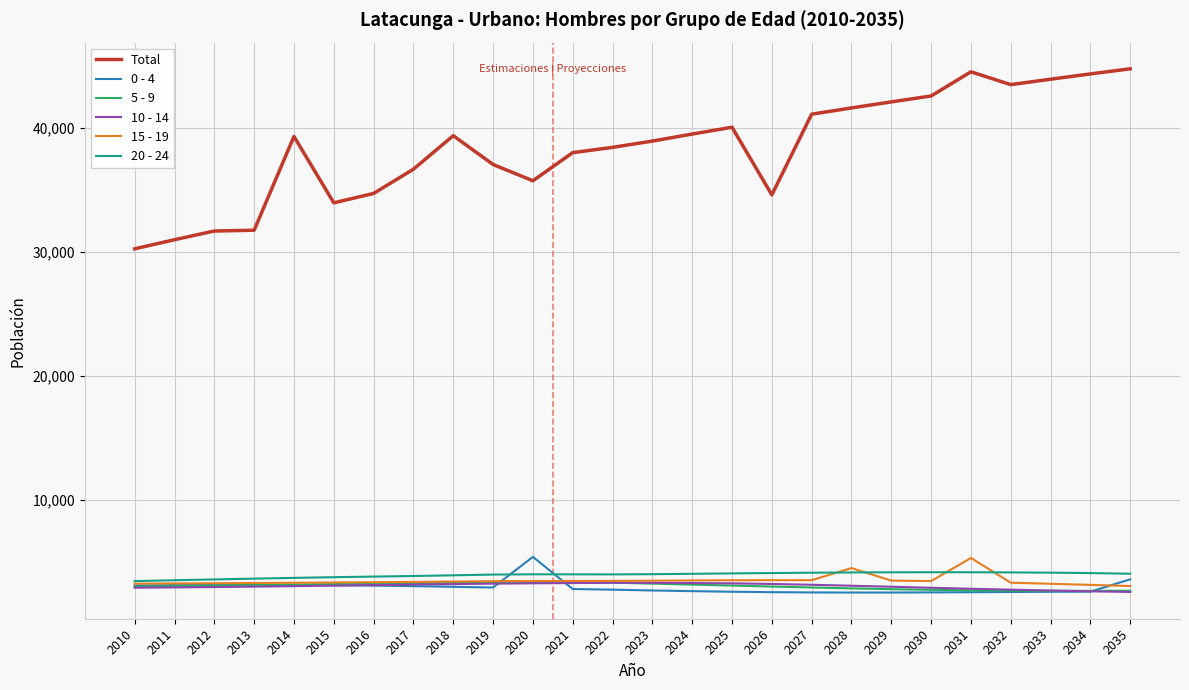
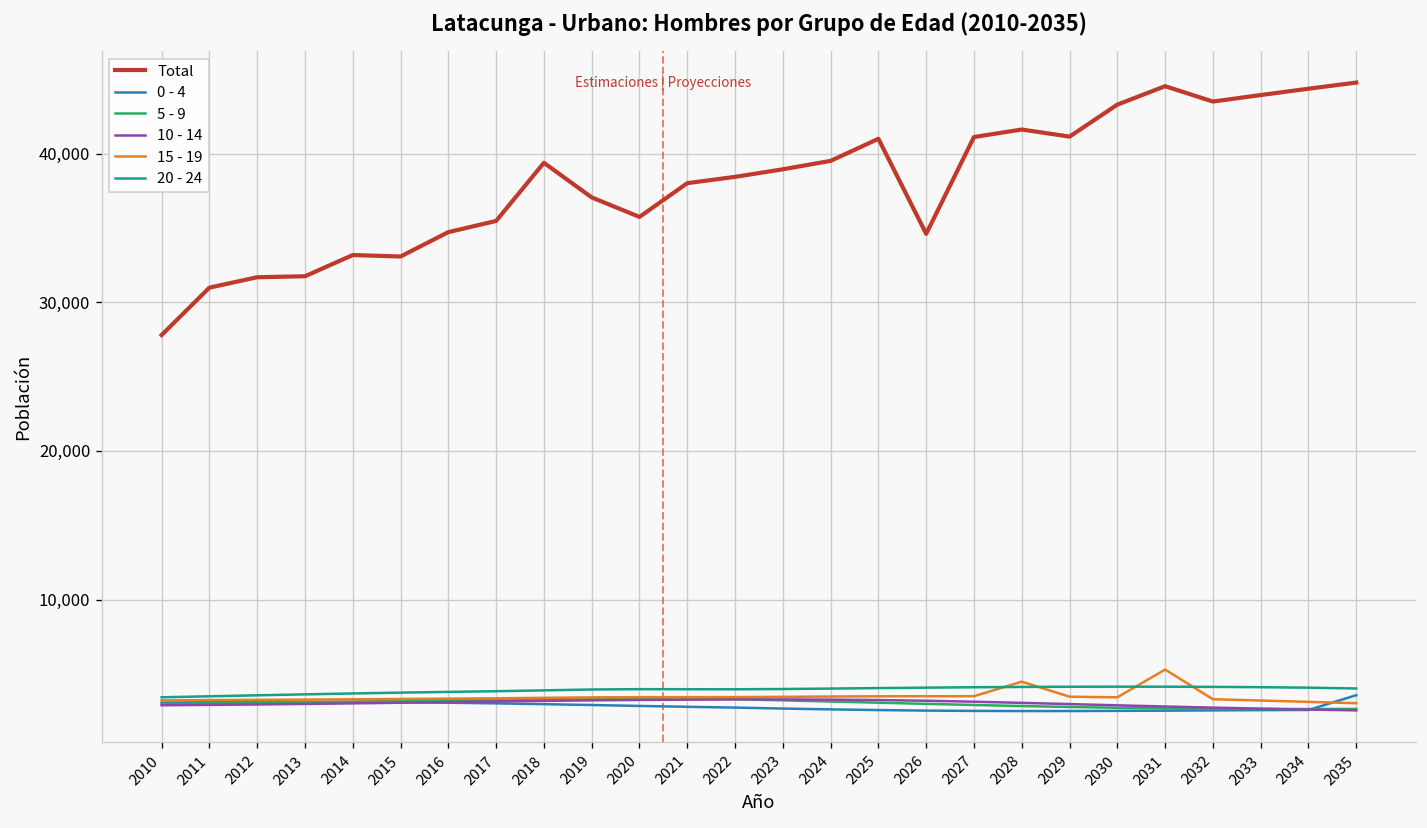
  {
    "Total": {
-     "2010": "30,200",
+     "2010": "27,800",
      "2011": "31,000",
      "2012": "31,700",
      "2013": "31,700",
-     "2014": "39,300",
-     "2015": "34,000",
+     "2014": "33,200",
+     "2015": "33,100",
      "2016": "34,700",
-     "2017": "36,700",
+     "2017": "35,500",
      "2018": "39,400",
      "2019": "37,100",
      "2020": "35,700",
      "2021": "38,000",
      "2022": "38,400",
      "2023": "38,900",
      "2024": "39,500",
-     "2025": "40,100",
+     "2025": "41,000",
      "2026": "34,600",
      "2027": "41,100",
      "2028": "41,600",
-     "2029": "42,100",
-     "2030": "42,600",
+     "2029": "41,100",
+     "2030": "43,300",
      "2031": "44,500",
      "2032": "43,500",
      "2033": "43,900",
      "2034": "44,400",
      "2035": "44,800"
    },
    "0 - 4": {
      "2018": "3,000",
      "2019": "2,900",
-     "2020": "5,400",
+     "2020": "2,800",
      "2021": "2,800",
      "2022": "2,700",
      "2023": "2,700",
      "2024": "2,600",
      "2025": "2,600",
      "2026": "2,500",
      "2027": "2,500",
      "2028": "2,500",
      "2029": "2,500",
      "2030": "2,500",
      "2035": "3,600"
    },
    "10 - 14": {
      "2027": "3,100",
      "2028": "3,000"
    },
    "15 - 19": {
      "2024": "3,500",
      "2025": "3,500",
      "2026": "3,500",
      "2027": "3,500",
      "2028": "4,500",
      "2029": "3,500",
      "2030": "3,400",
      "2031": "5,300",
      "2032": "3,300",
      "2033": "3,200",
      "2034": "3,100",
      "2035": "3,000"
    }
  }
